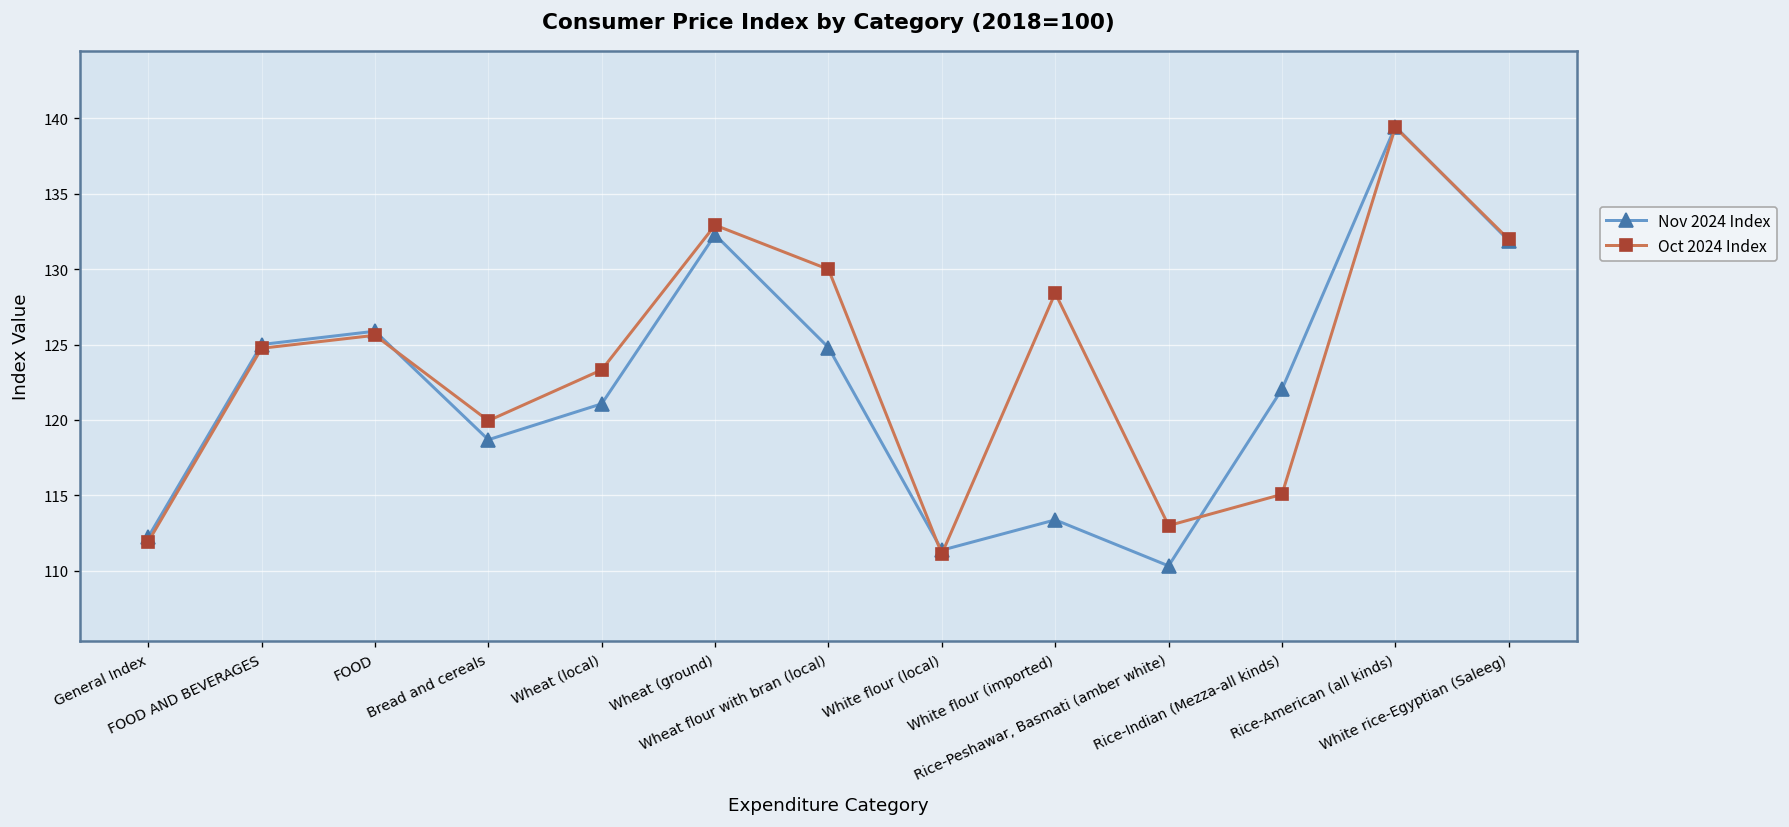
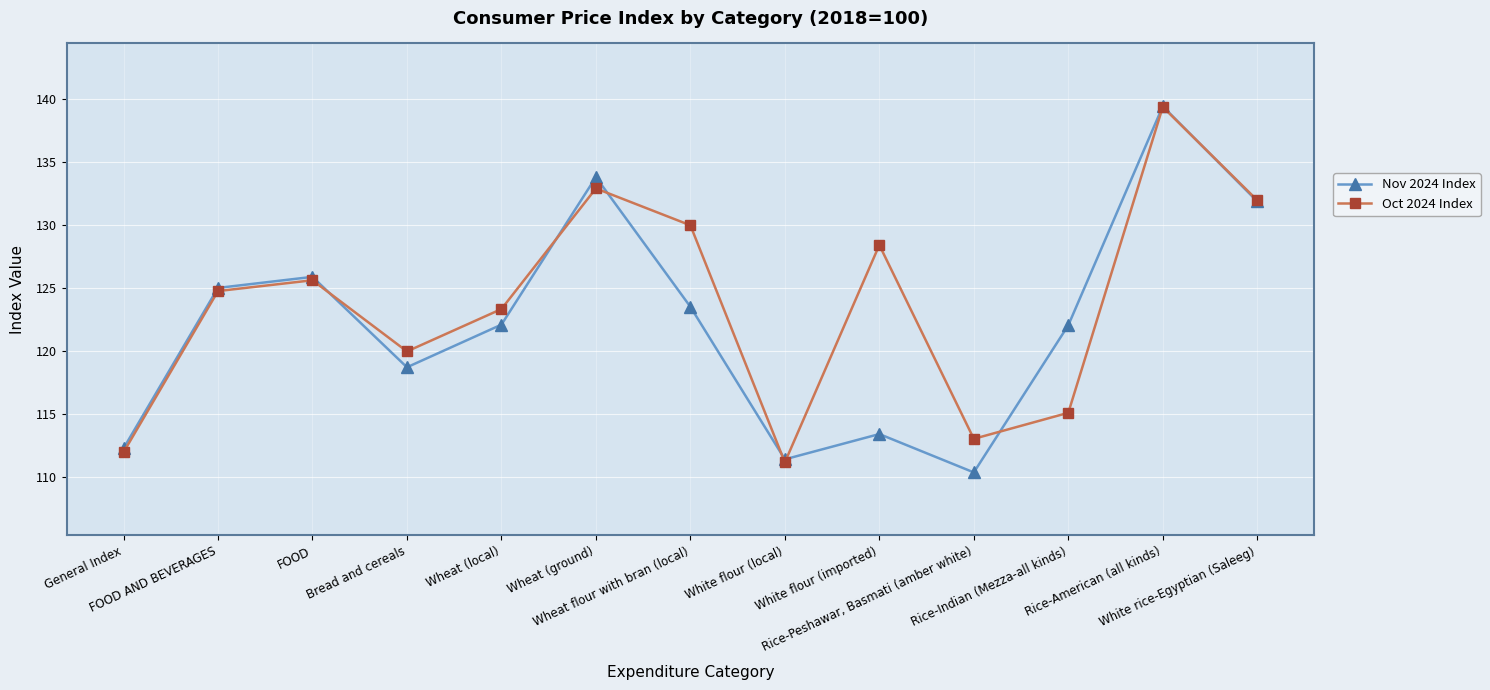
  {
    "Nov 2024 Index": {
      "General Index": 112.2,
      "FOOD AND BEVERAGES": 125.0,
      "FOOD": 125.9,
      "Bread and cereals": 118.7,
-     "Wheat (local)": 121.1,
-     "Wheat (ground)": 132.3,
-     "Wheat flour with bran (local)": 124.8,
+     "Wheat (local)": 122.1,
+     "Wheat (ground)": 133.8,
+     "Wheat flour with bran (local)": 123.5,
      "White flour (local)": 111.4,
      "White flour (imported)": 113.4,
      "Rice-Peshawar, Basmati (amber white)": 110.3,
      "Rice-Indian (Mezza-all kinds)": 122.0
    },
    "Oct 2024 Index": {
      "General Index": 111.9,
      "FOOD AND BEVERAGES": 124.8,
      "FOOD": 125.6,
      "Bread and cereals": 120.0,
      "Wheat (local)": 123.3,
      "Wheat (ground)": 132.9,
      "Wheat flour with bran (local)": 130.0,
      "White flour (local)": 111.1,
      "White flour (imported)": 128.4,
      "Rice-Peshawar, Basmati (amber white)": 113.0,
      "Rice-Indian (Mezza-all kinds)": 115.1
    }
  }
